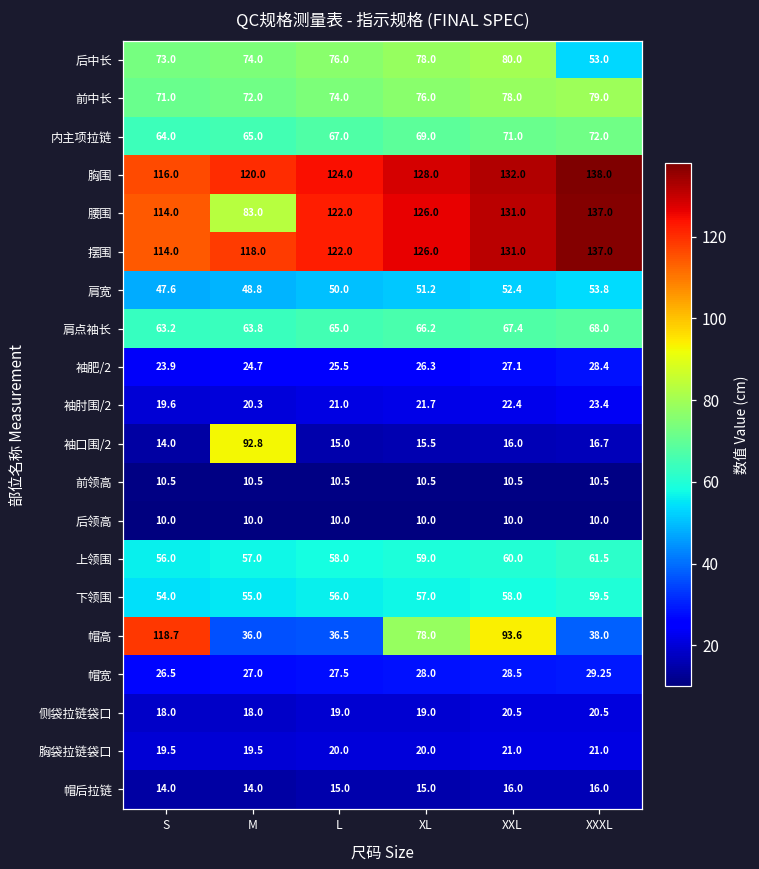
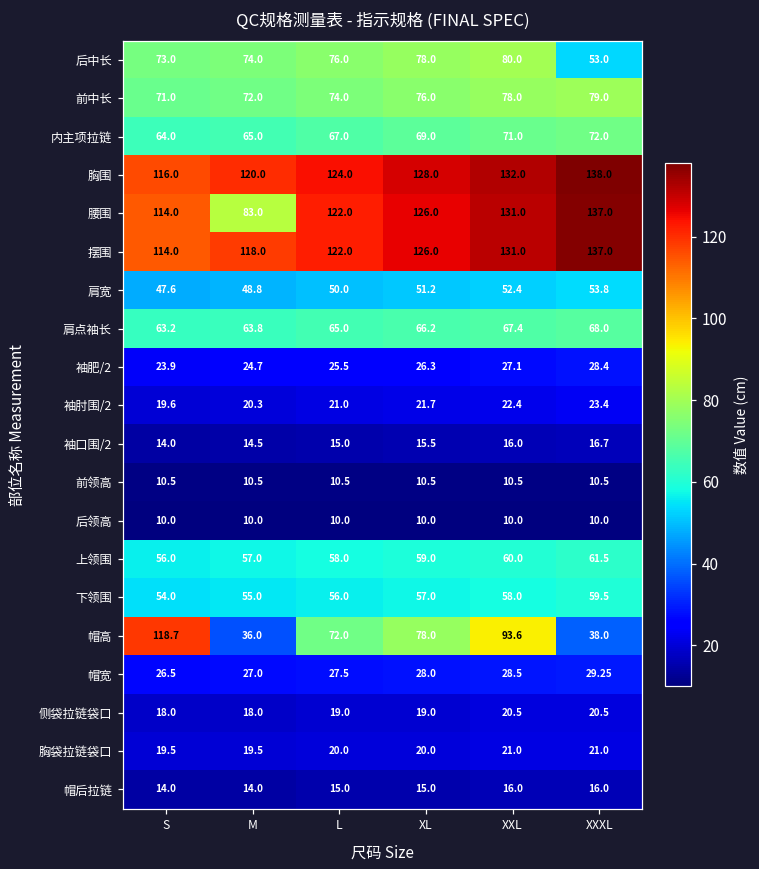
  {
    "后中长": {
      "S": 73.0,
      "M": 74.0,
      "L": 76.0,
      "XL": 78.0,
      "XXL": 80.0,
      "XXXL": 53.0
    },
    "前中长": {
      "S": 71.0,
      "M": 72.0,
      "L": 74.0,
      "XL": 76.0,
      "XXL": 78.0,
      "XXXL": 79.0
    },
    "内主项拉链": {
      "S": 64.0,
      "M": 65.0,
      "L": 67.0,
      "XL": 69.0,
      "XXL": 71.0,
      "XXXL": 72.0
    },
    "胸围": {
      "S": 116.0,
      "M": 120.0,
      "L": 124.0,
      "XL": 128.0,
      "XXL": 132.0,
      "XXXL": 138.0
    },
    "腰围": {
      "S": 114.0,
      "M": 83.0,
      "L": 122.0,
      "XL": 126.0,
      "XXL": 131.0,
      "XXXL": 137.0
    },
    "摆围": {
      "S": 114.0,
      "M": 118.0,
      "L": 122.0,
      "XL": 126.0,
      "XXL": 131.0,
      "XXXL": 137.0
    },
    "肩宽": {
      "S": 47.6,
      "M": 48.8,
      "L": 50.0,
      "XL": 51.2,
      "XXL": 52.4,
      "XXXL": 53.8
    },
    "肩点袖长": {
      "S": 63.2,
      "M": 63.8,
      "L": 65.0,
      "XL": 66.2,
      "XXL": 67.4,
      "XXXL": 68.0
    },
    "袖肥/2": {
      "S": 23.9,
      "M": 24.7,
      "L": 25.5,
      "XL": 26.3,
      "XXL": 27.1,
      "XXXL": 28.4
    },
    "袖肘围/2": {
      "S": 19.6,
      "M": 20.3,
      "L": 21.0,
      "XL": 21.7,
      "XXL": 22.4,
      "XXXL": 23.4
    },
    "袖口围/2": {
      "S": 14.0,
-     "M": 92.8,
+     "M": 14.5,
      "L": 15.0,
      "XL": 15.5,
      "XXL": 16.0,
      "XXXL": 16.7
    },
    "前领高": {
      "S": 10.5,
      "M": 10.5,
      "L": 10.5,
      "XL": 10.5,
      "XXL": 10.5,
      "XXXL": 10.5
    },
    "后领高": {
      "S": 10.0,
      "M": 10.0,
      "L": 10.0,
      "XL": 10.0,
      "XXL": 10.0,
      "XXXL": 10.0
    },
    "上领围": {
      "S": 56.0,
      "M": 57.0,
      "L": 58.0,
      "XL": 59.0,
      "XXL": 60.0,
      "XXXL": 61.5
    },
    "下领围": {
      "S": 54.0,
      "M": 55.0,
      "L": 56.0,
      "XL": 57.0,
      "XXL": 58.0,
      "XXXL": 59.5
    },
    "帽高": {
      "S": 118.7,
      "M": 36.0,
-     "L": 36.5,
+     "L": 72.0,
      "XL": 78.0,
      "XXL": 93.6,
      "XXXL": 38.0
    },
    "帽宽": {
      "S": 26.5,
      "M": 27.0,
      "L": 27.5,
      "XL": 28.0,
      "XXL": 28.5,
      "XXXL": 29.25
    },
    "侧袋拉链袋口": {
      "S": 18.0,
      "M": 18.0,
      "L": 19.0,
      "XL": 19.0,
      "XXL": 20.5,
      "XXXL": 20.5
    },
    "胸袋拉链袋口": {
      "S": 19.5,
      "M": 19.5,
      "L": 20.0,
      "XL": 20.0,
      "XXL": 21.0,
      "XXXL": 21.0
    },
    "帽后拉链": {
      "S": 14.0,
      "M": 14.0,
      "L": 15.0,
      "XL": 15.0,
      "XXL": 16.0,
      "XXXL": 16.0
    }
  }
